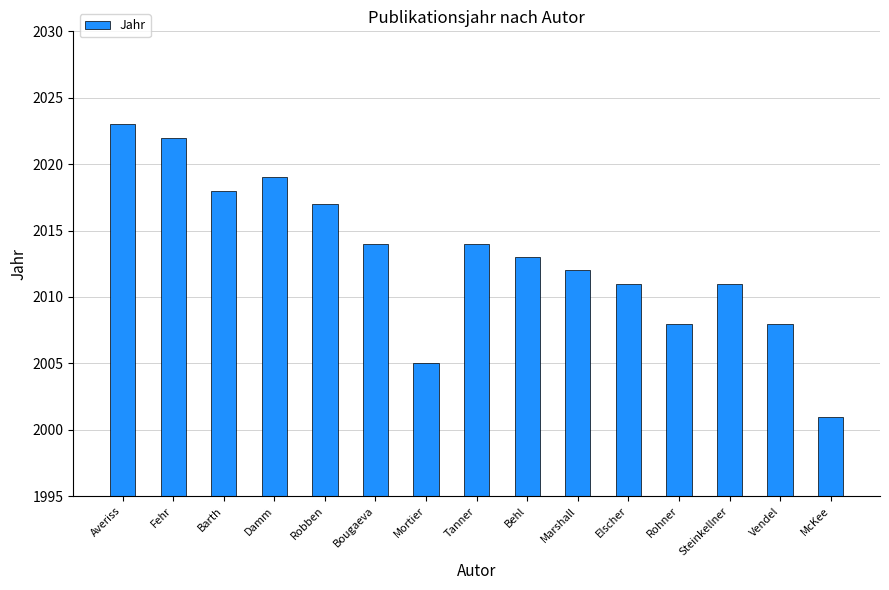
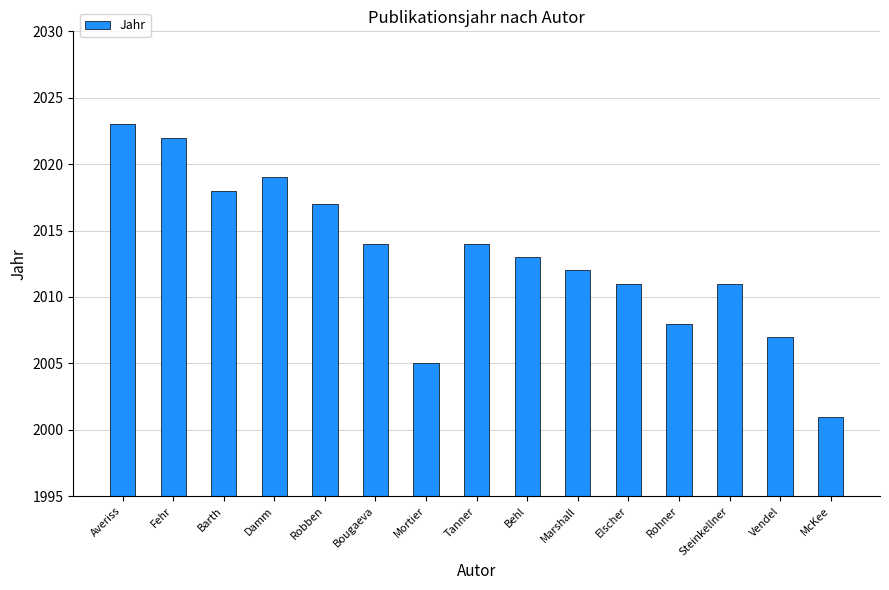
  {
    "Averiss": 2023,
    "Fehr": 2022,
    "Barth": 2018,
    "Damm": 2019,
    "Robben": 2017,
    "Bougaeva": 2014,
    "Mortier": 2005,
    "Tanner": 2014,
    "Behl": 2013,
    "Marshall": 2012,
    "Elscher": 2011,
    "Rohner": 2008,
    "Steinkellner": 2011,
-   "Vendel": 2008,
+   "Vendel": 2007,
    "McKee": 2001
  }
